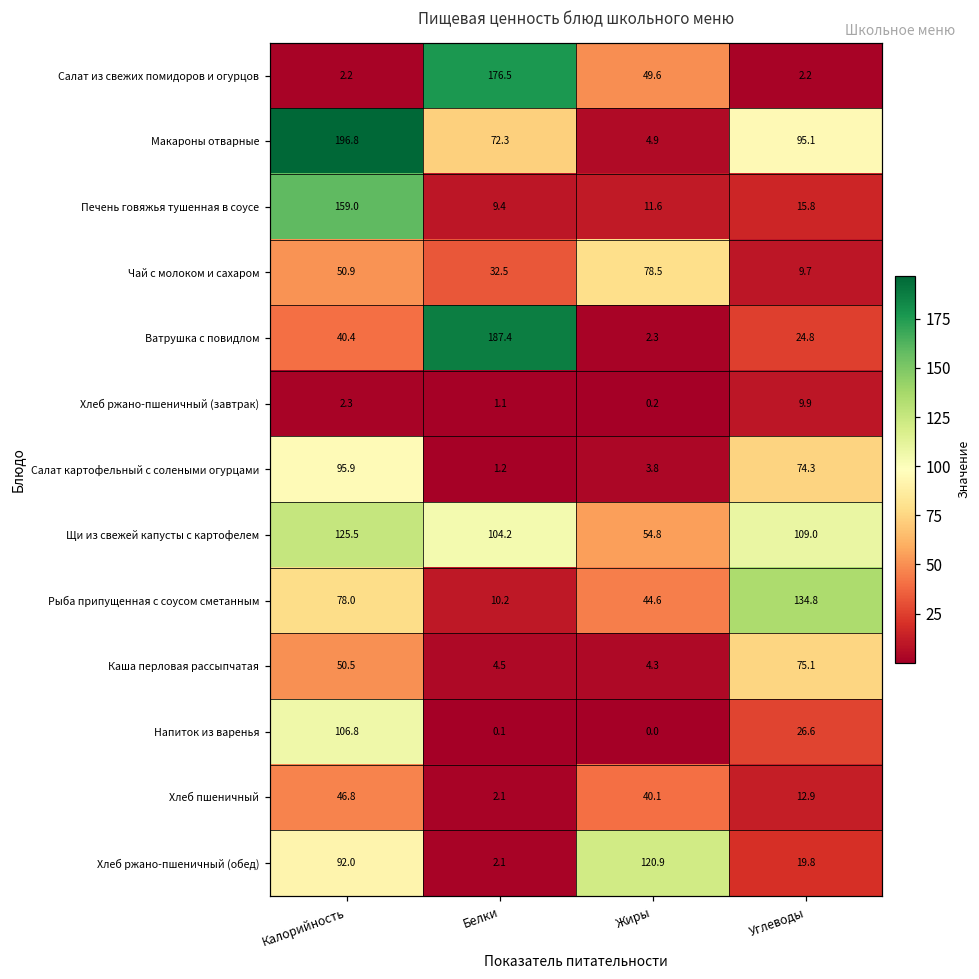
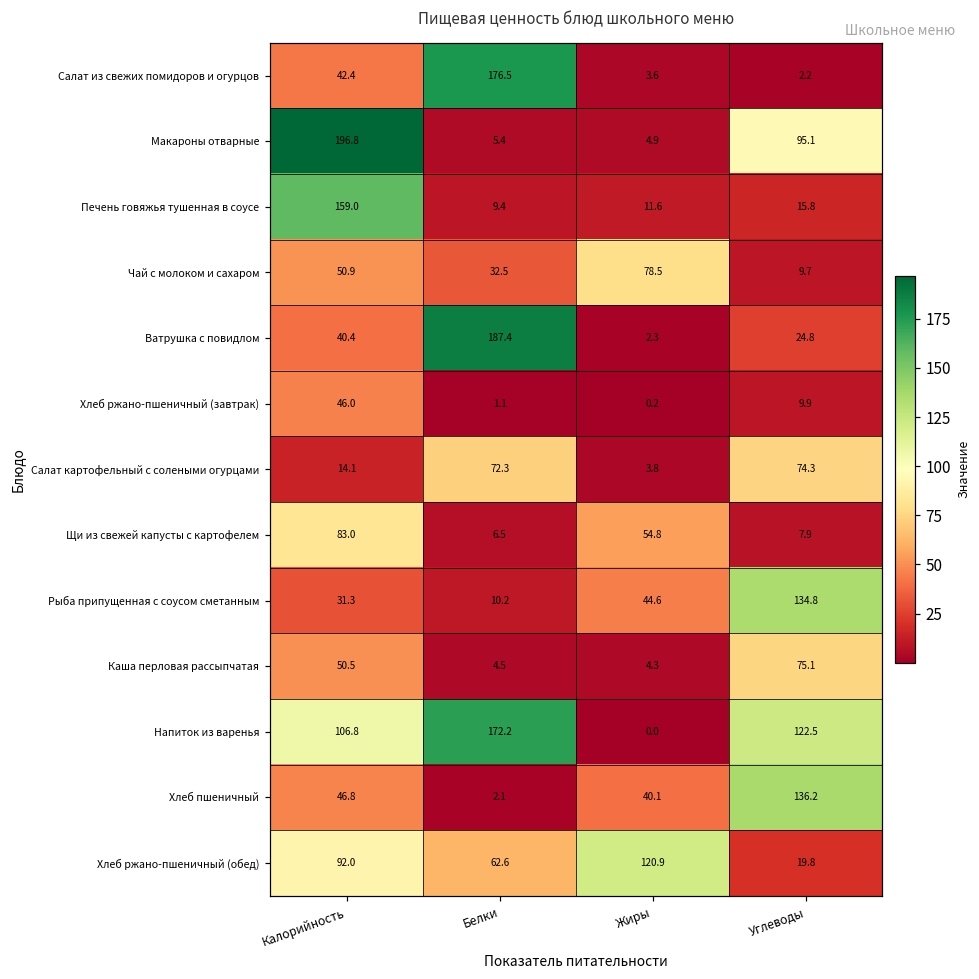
  {
    "Салат из свежих помидоров и огурцов": {
-     "Калорийность": 2.2,
+     "Калорийность": 42.4,
      "Белки": 176.5,
-     "Жиры": 49.6,
+     "Жиры": 3.6,
      "Углеводы": 2.2
    },
    "Макароны отварные": {
      "Калорийность": 196.8,
-     "Белки": 72.3,
+     "Белки": 5.4,
      "Жиры": 4.9,
      "Углеводы": 95.1
    },
    "Печень говяжья тушенная в соусе": {
      "Калорийность": 159.0,
      "Белки": 9.4,
      "Жиры": 11.6,
      "Углеводы": 15.8
    },
    "Чай с молоком и сахаром": {
      "Калорийность": 50.9,
      "Белки": 32.5,
      "Жиры": 78.5,
      "Углеводы": 9.7
    },
    "Ватрушка с повидлом": {
      "Калорийность": 40.4,
      "Белки": 187.4,
      "Жиры": 2.3,
      "Углеводы": 24.8
    },
    "Хлеб ржано-пшеничный (завтрак)": {
-     "Калорийность": 2.3,
+     "Калорийность": 46.0,
      "Белки": 1.1,
      "Жиры": 0.2,
      "Углеводы": 9.9
    },
    "Салат картофельный с солеными огурцами": {
-     "Калорийность": 95.9,
-     "Белки": 1.2,
+     "Калорийность": 14.1,
+     "Белки": 72.3,
      "Жиры": 3.8,
      "Углеводы": 74.3
    },
    "Щи из свежей капусты с картофелем": {
-     "Калорийность": 125.5,
-     "Белки": 104.2,
+     "Калорийность": 83.0,
+     "Белки": 6.5,
      "Жиры": 54.8,
-     "Углеводы": 109.0
+     "Углеводы": 7.9
    },
    "Рыба припущенная с соусом сметанным": {
-     "Калорийность": 78.0,
+     "Калорийность": 31.3,
      "Белки": 10.2,
      "Жиры": 44.6,
      "Углеводы": 134.8
    },
    "Каша перловая рассыпчатая": {
      "Калорийность": 50.5,
      "Белки": 4.5,
      "Жиры": 4.3,
      "Углеводы": 75.1
    },
    "Напиток из варенья": {
      "Калорийность": 106.8,
-     "Белки": 0.1,
+     "Белки": 172.2,
      "Жиры": 0.0,
-     "Углеводы": 26.6
+     "Углеводы": 122.5
    },
    "Хлеб пшеничный": {
      "Калорийность": 46.8,
      "Белки": 2.1,
      "Жиры": 40.1,
-     "Углеводы": 12.9
+     "Углеводы": 136.2
    },
    "Хлеб ржано-пшеничный (обед)": {
      "Калорийность": 92.0,
-     "Белки": 2.1,
+     "Белки": 62.6,
      "Жиры": 120.9,
      "Углеводы": 19.8
    }
  }
